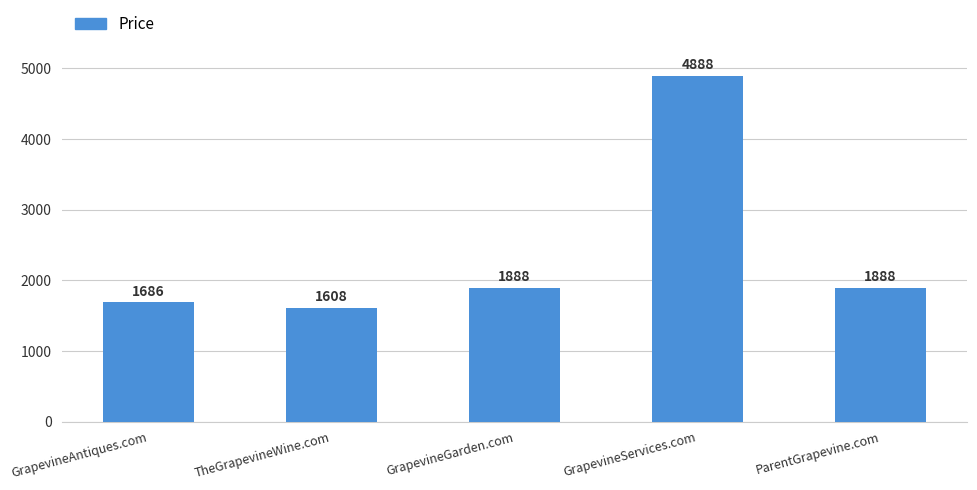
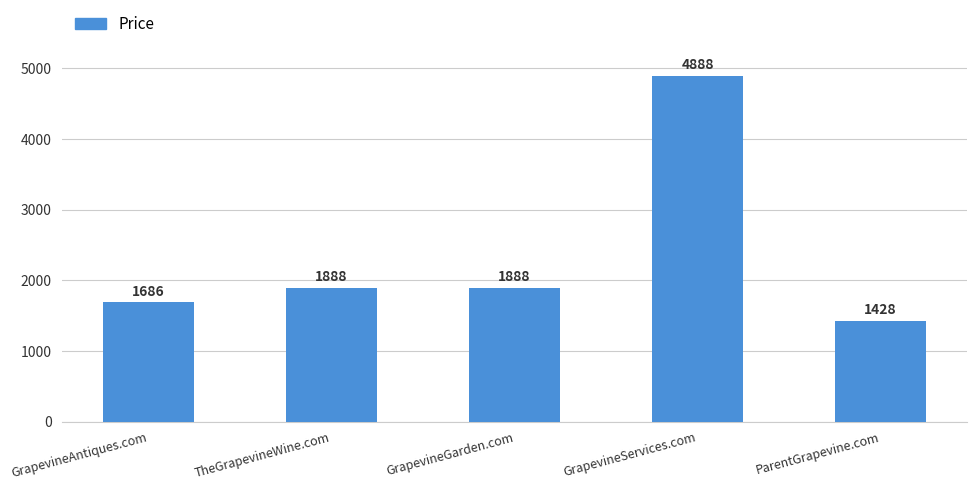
  {
    "GrapevineAntiques.com": 1686,
-   "TheGrapevineWine.com": 1608,
+   "TheGrapevineWine.com": 1888,
    "GrapevineGarden.com": 1888,
    "GrapevineServices.com": 4888,
-   "ParentGrapevine.com": 1888
+   "ParentGrapevine.com": 1428
  }
